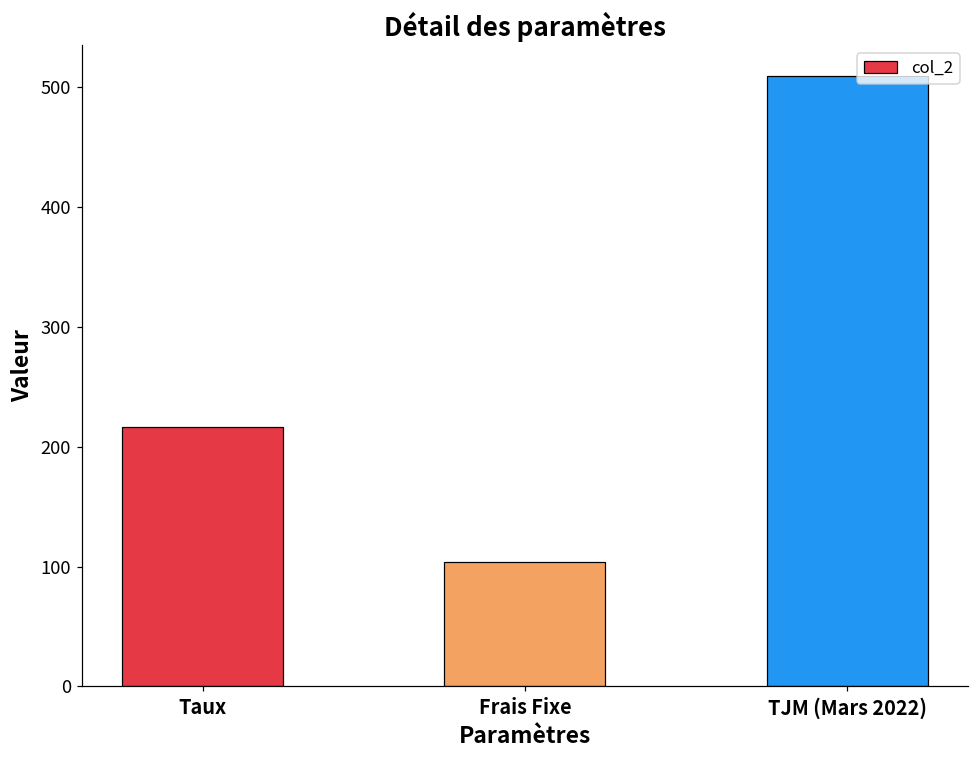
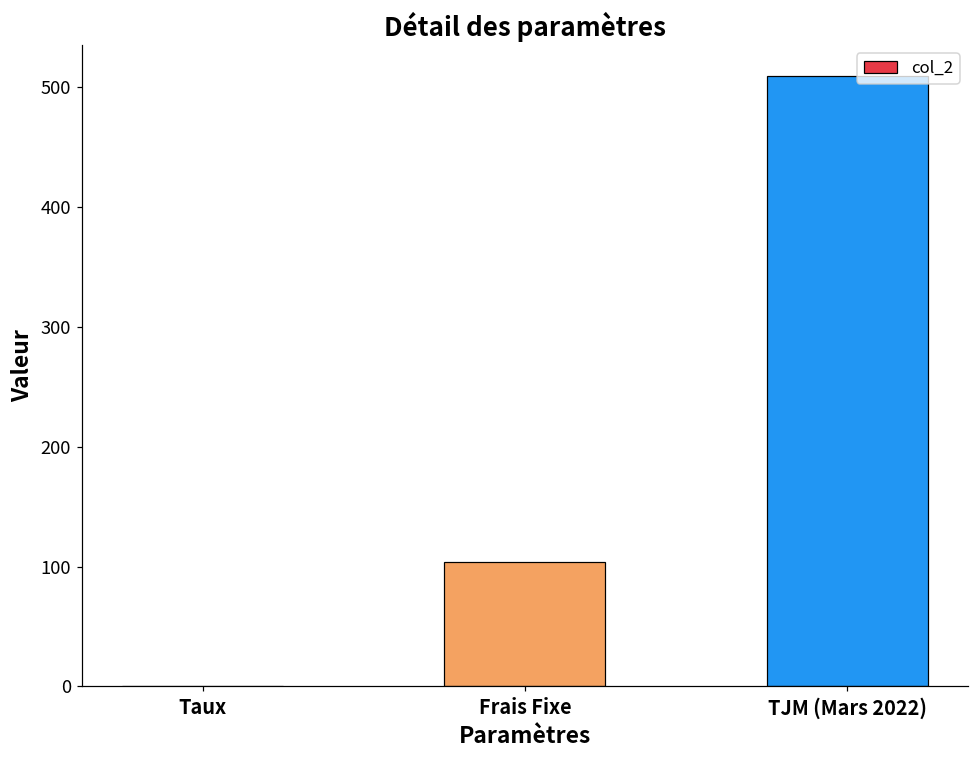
  {
-   "Taux": 216,
+   "Taux": 0,
    "Frais Fixe": 104,
    "TJM (Mars 2022)": 510
  }
